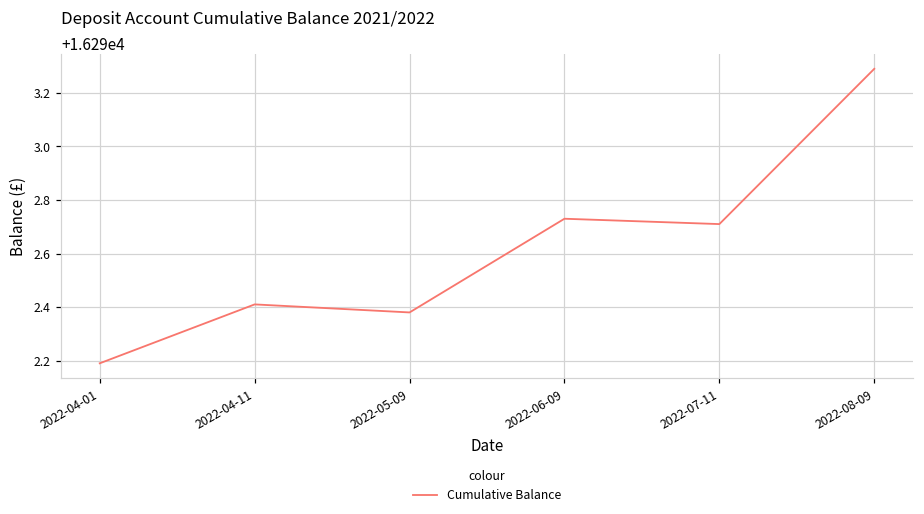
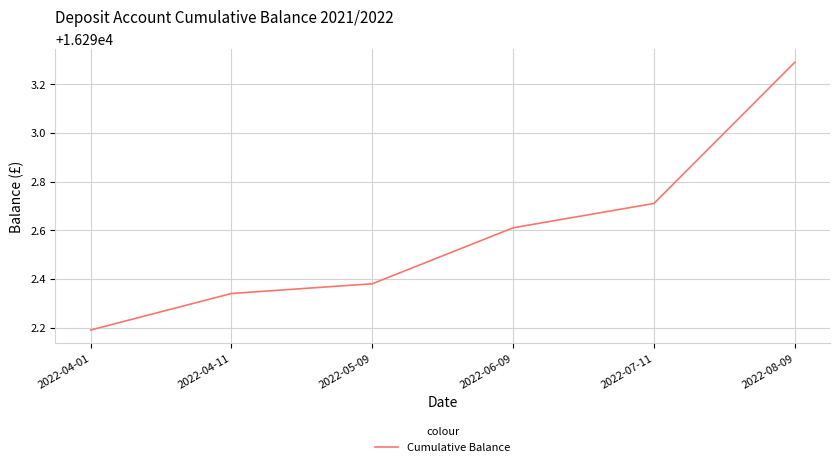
  {
    "2022-04-01": 16292.19,
-   "2022-04-11": 16292.41,
+   "2022-04-11": 16292.34,
    "2022-05-09": 16292.38,
-   "2022-06-09": 16292.73,
+   "2022-06-09": 16292.61,
    "2022-07-11": 16292.71,
    "2022-08-09": 16293.29
  }
